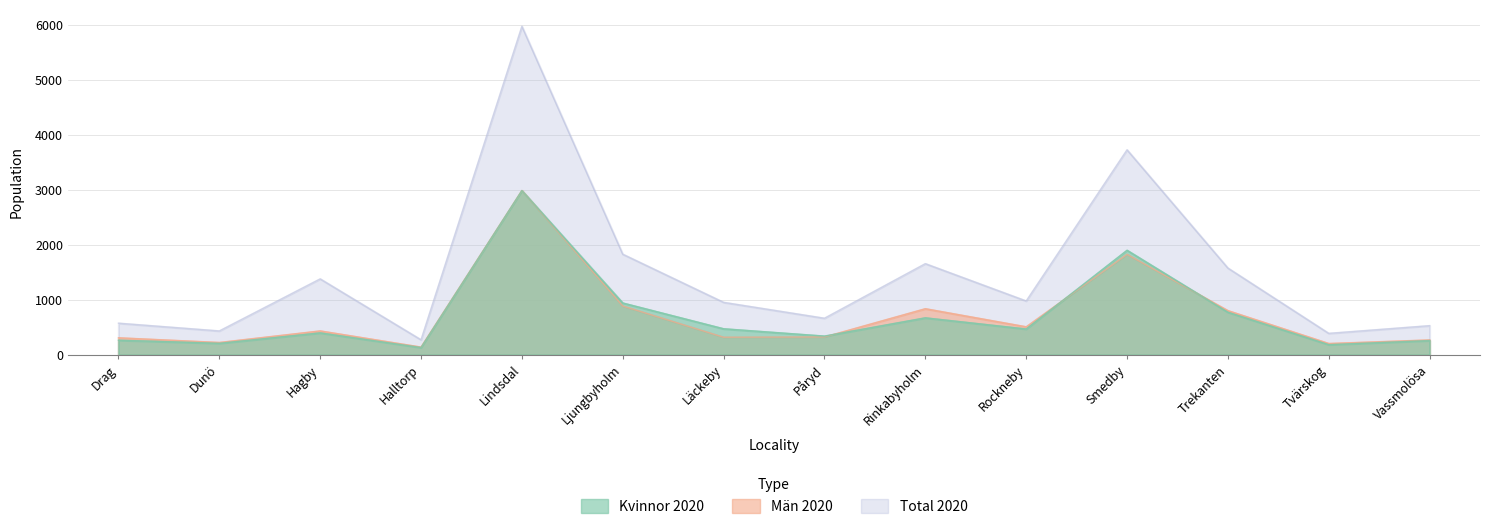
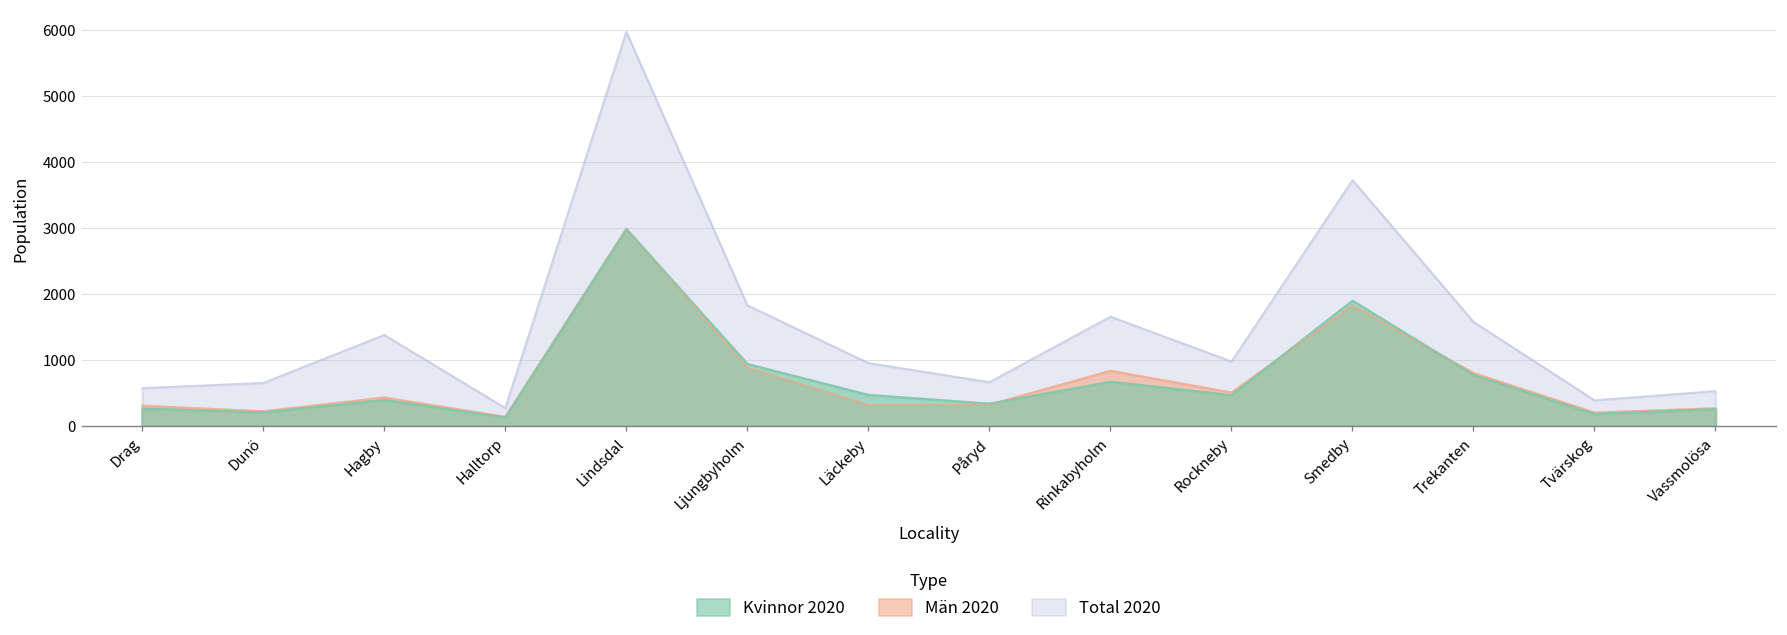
  {
    "Total 2020": {
      "Drag": 600,
-     "Dunö": 400,
+     "Dunö": 700,
      "Hagby": 1400,
      "Halltorp": 300,
      "Lindsdal": 6000,
      "Ljungbyholm": 1800,
      "Läckeby": 1000,
      "Påryd": 700,
      "Rinkabyholm": 1700,
      "Rockneby": 1000,
      "Smedby": 3700,
      "Trekanten": 1600,
      "Tvärskog": 400,
      "Vassmolösa": 500
    },
    "Män 2020": {
      "Ljungbyholm": 900,
      "Läckeby": 300,
      "Rinkabyholm": 800,
      "Smedby": 1800
    },
    "Kvinnor 2020": {
      "Ljungbyholm": 900,
      "Läckeby": 500,
      "Rinkabyholm": 700,
      "Smedby": 1900
    }
  }
